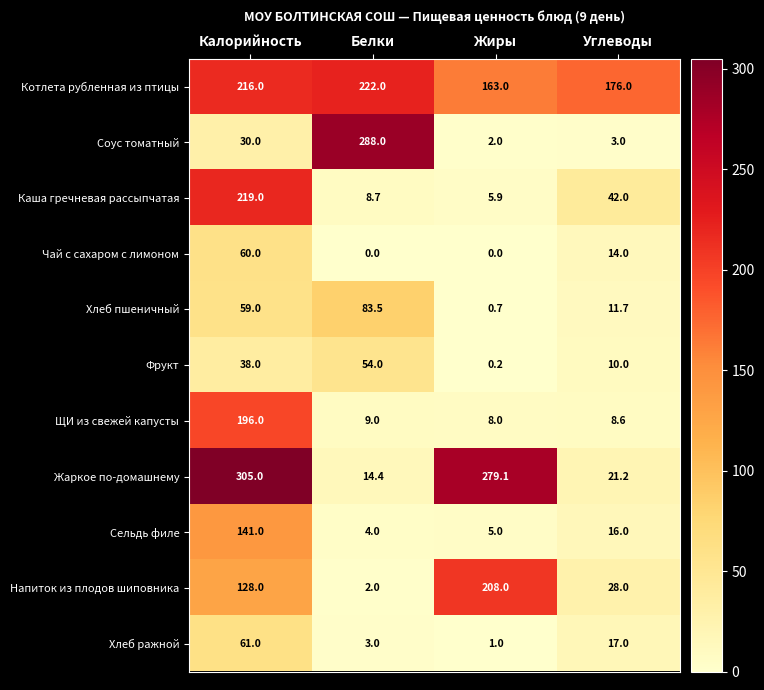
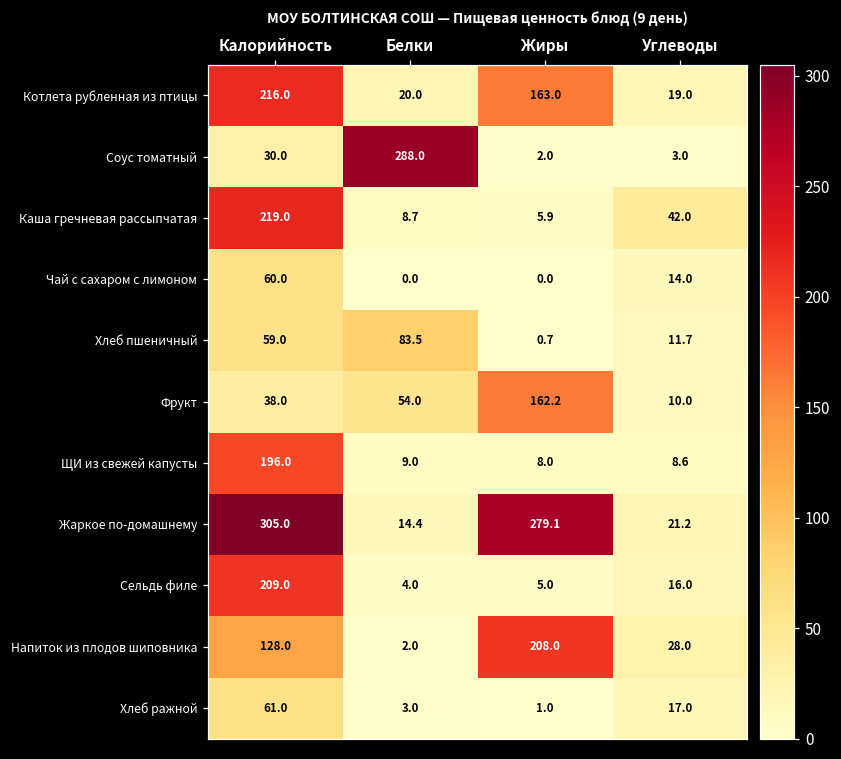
  {
    "Котлета рубленная из птицы": {
      "Калорийность": 216.0,
-     "Белки": 222.0,
+     "Белки": 20.0,
      "Жиры": 163.0,
-     "Углеводы": 176.0
+     "Углеводы": 19.0
    },
    "Соус томатный": {
      "Калорийность": 30.0,
      "Белки": 288.0,
      "Жиры": 2.0,
      "Углеводы": 3.0
    },
    "Каша гречневая рассыпчатая": {
      "Калорийность": 219.0,
      "Белки": 8.7,
      "Жиры": 5.9,
      "Углеводы": 42.0
    },
    "Чай с сахаром с лимоном": {
      "Калорийность": 60.0,
      "Белки": 0.0,
      "Жиры": 0.0,
      "Углеводы": 14.0
    },
    "Хлеб пшеничный": {
      "Калорийность": 59.0,
      "Белки": 83.5,
      "Жиры": 0.7,
      "Углеводы": 11.7
    },
    "Фрукт": {
      "Калорийность": 38.0,
      "Белки": 54.0,
-     "Жиры": 0.2,
+     "Жиры": 162.2,
      "Углеводы": 10.0
    },
    "ЩИ из свежей капусты": {
      "Калорийность": 196.0,
      "Белки": 9.0,
      "Жиры": 8.0,
      "Углеводы": 8.6
    },
    "Жаркое по-домашнему": {
      "Калорийность": 305.0,
      "Белки": 14.4,
      "Жиры": 279.1,
      "Углеводы": 21.2
    },
    "Сельдь филе": {
-     "Калорийность": 141.0,
+     "Калорийность": 209.0,
      "Белки": 4.0,
      "Жиры": 5.0,
      "Углеводы": 16.0
    },
    "Напиток из плодов шиповника": {
      "Калорийность": 128.0,
      "Белки": 2.0,
      "Жиры": 208.0,
      "Углеводы": 28.0
    },
    "Хлеб ражной": {
      "Калорийность": 61.0,
      "Белки": 3.0,
      "Жиры": 1.0,
      "Углеводы": 17.0
    }
  }
